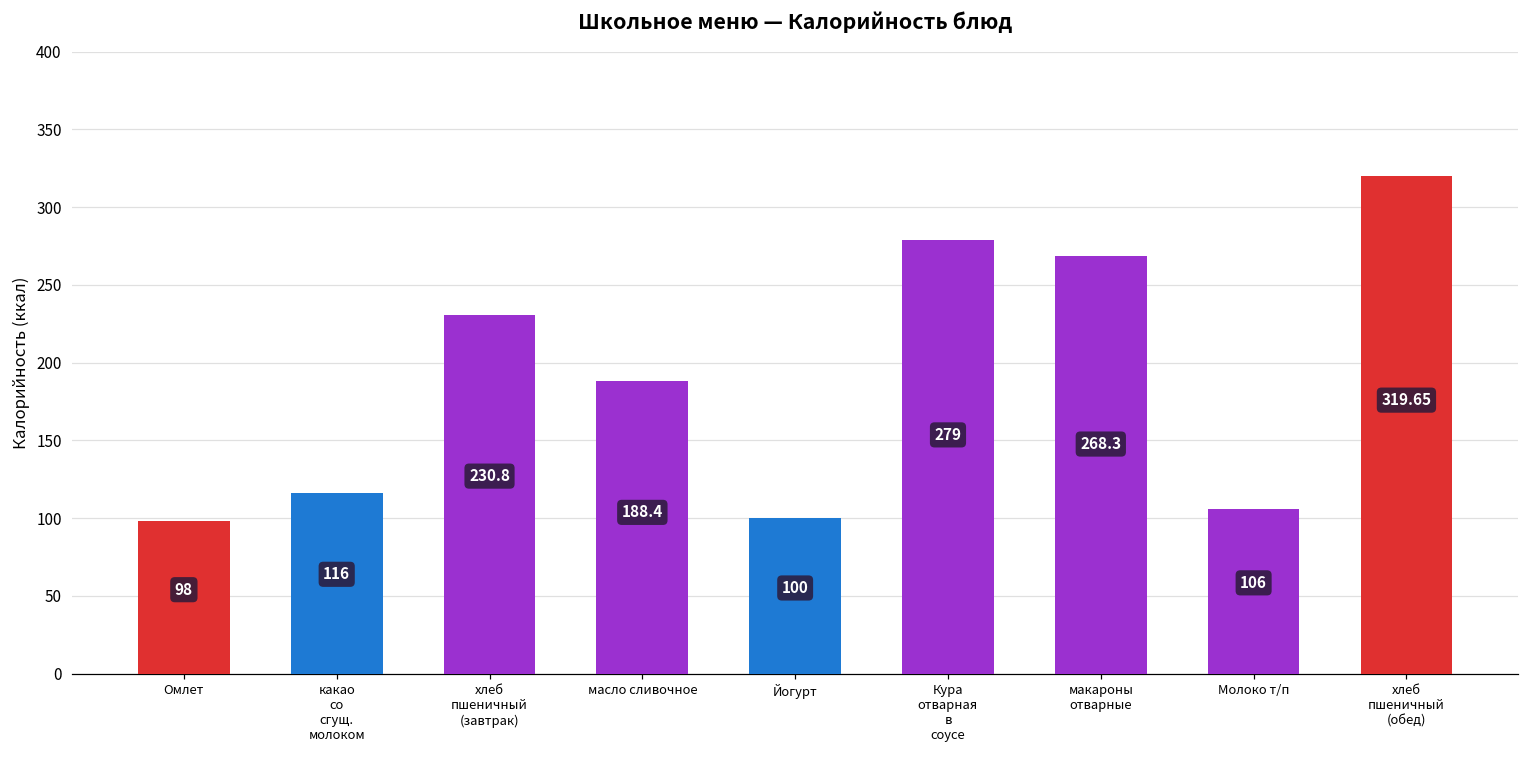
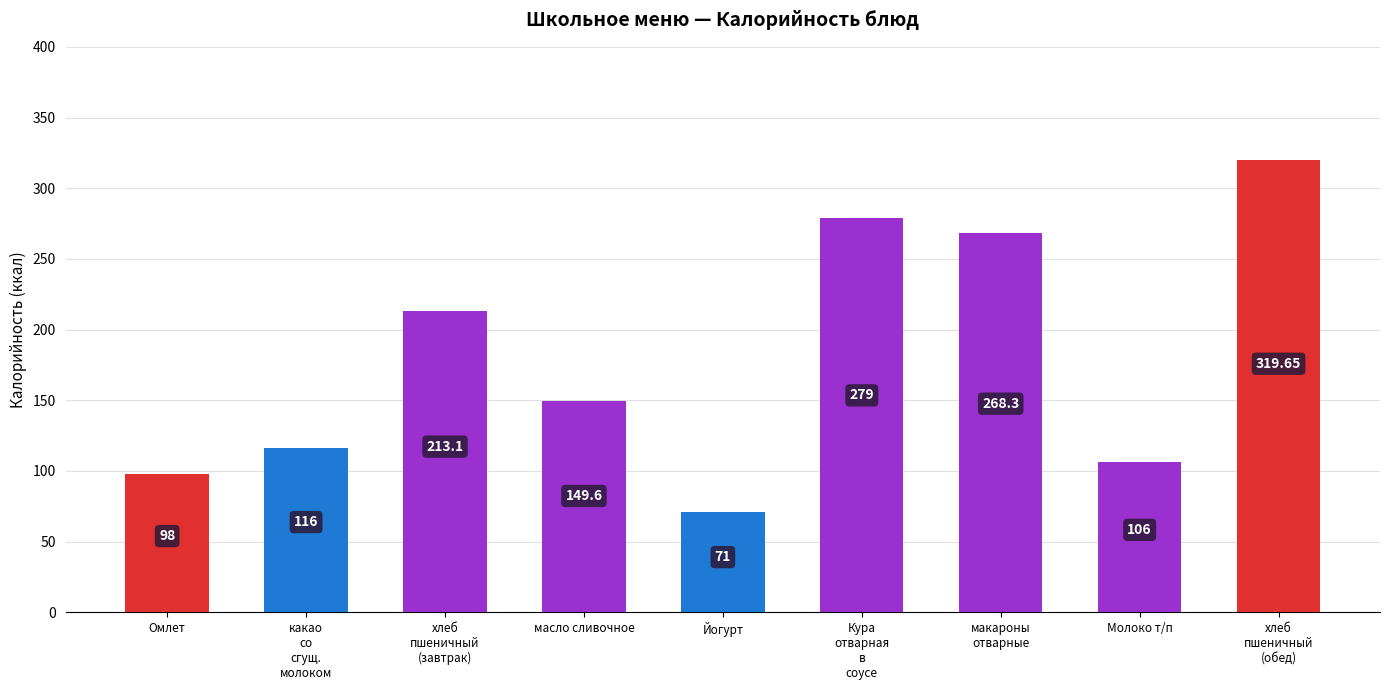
  {
-   "хлеб пшеничный (завтрак)": 230.8,
-   "масло сливочное": 188.4,
-   "Йогурт": 100
+   "хлеб пшеничный (завтрак)": 213.1,
+   "масло сливочное": 149.6,
+   "Йогурт": 71
  }
